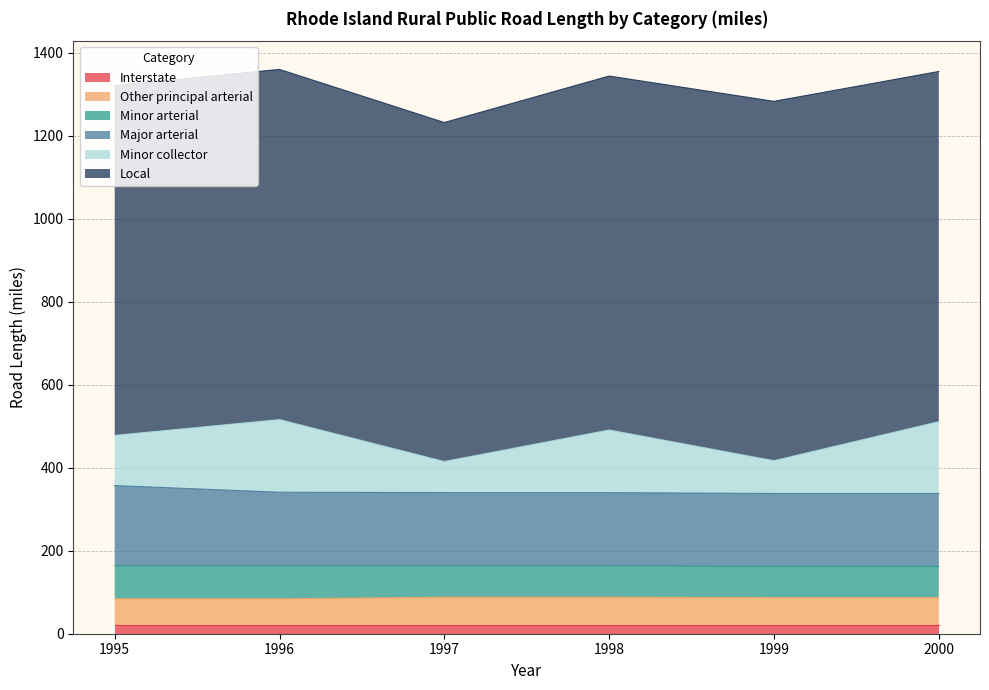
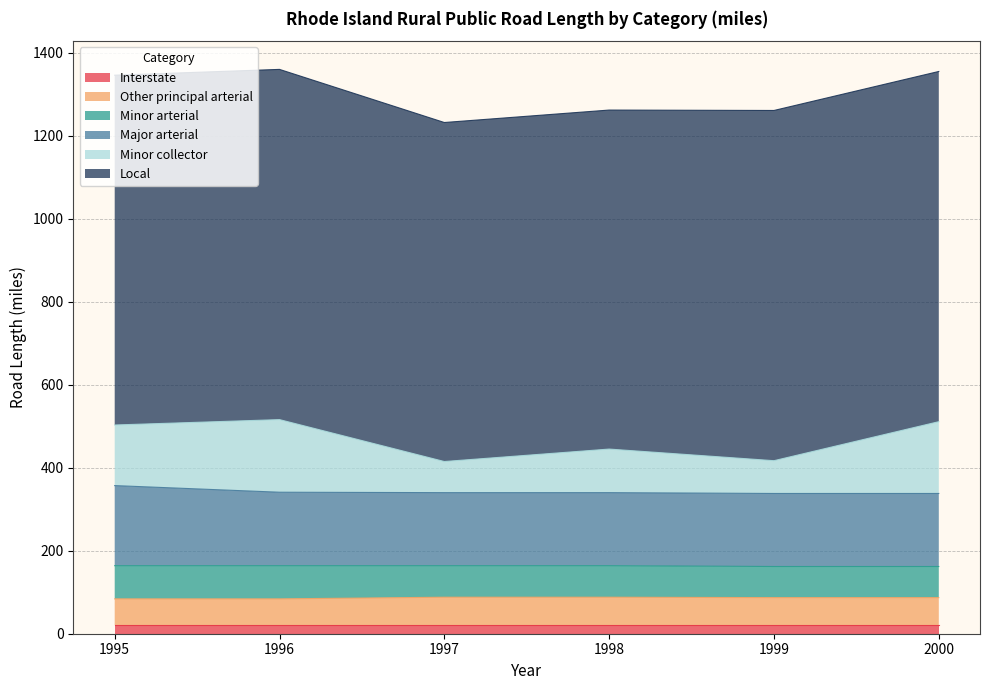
  {
    "Interstate": {
      "1995": 20,
      "1996": 20,
      "1997": 20,
      "1998": 20,
      "1999": 20,
      "2000": 20
    },
    "Other principal arterial": {
      "1995": 60,
      "1996": 60,
      "1997": 70,
      "1998": 70,
      "1999": 70,
      "2000": 70
    },
    "Minor collector": {
-     "1995": 120,
+     "1995": 150,
      "1996": 180,
      "1997": 80,
-     "1998": 150,
+     "1998": 110,
      "1999": 80,
      "2000": 170
    },
    "Local": {
      "1996": 840,
      "1997": 820,
-     "1998": 850,
-     "1999": 870,
+     "1998": 820,
+     "1999": 840,
      "2000": 840
    }
  }
